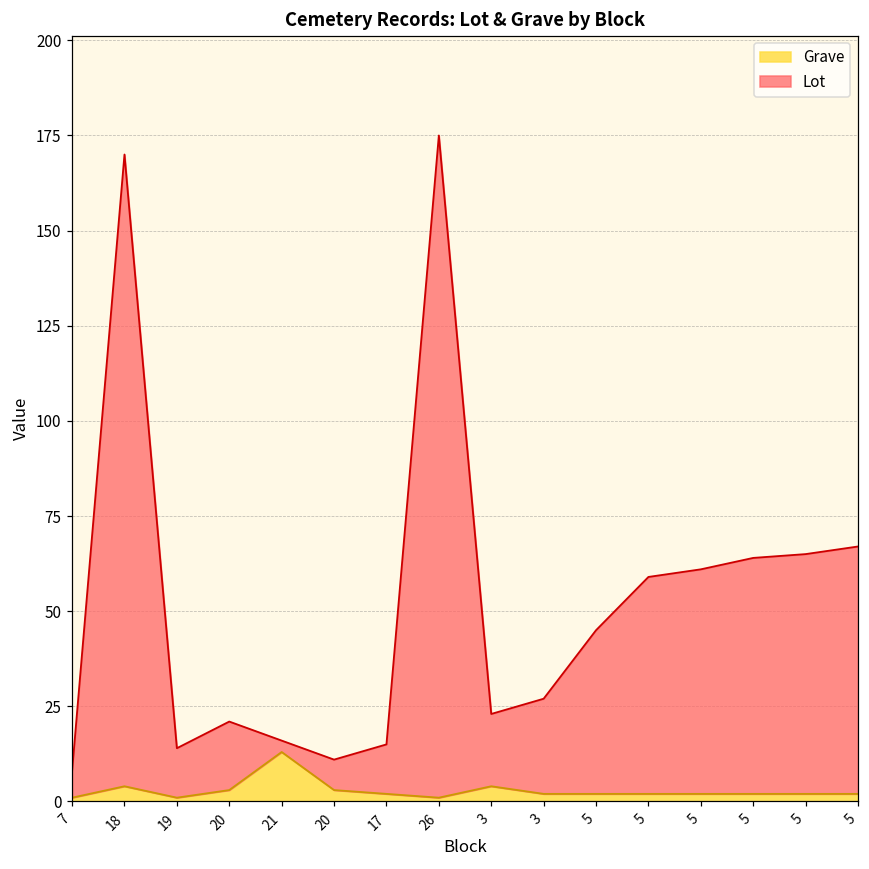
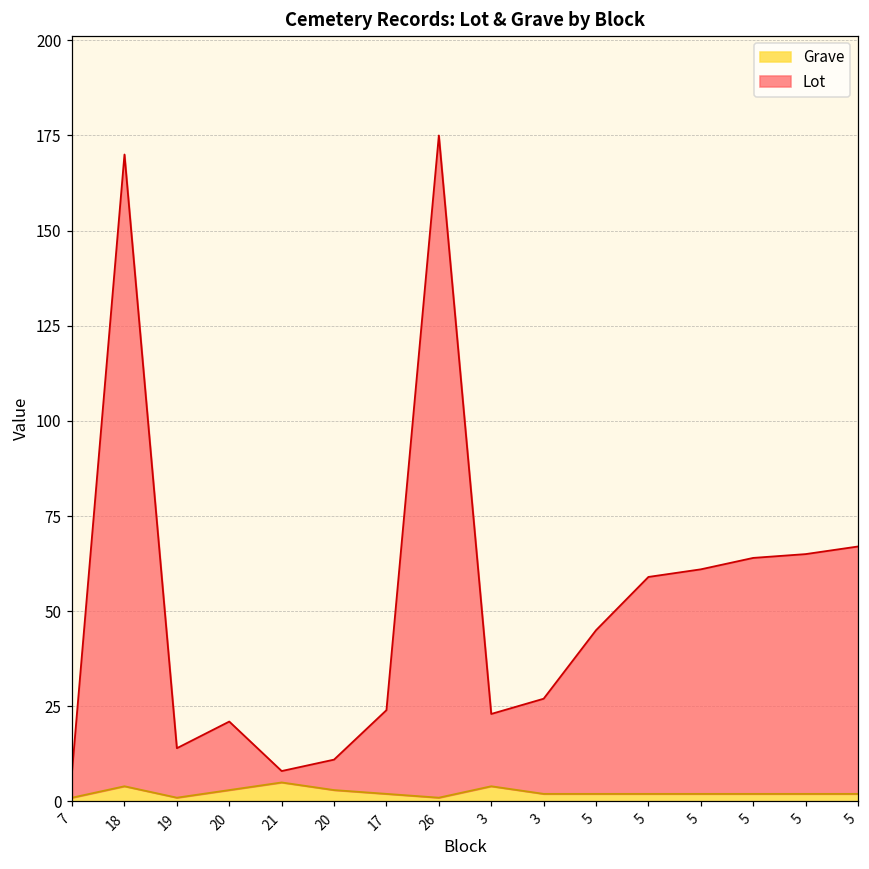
  {
    "Grave": {
      "7": 1,
      "18": 4,
      "19": 1,
-     "21": 13,
+     "21": 5,
      "17": 2,
      "26": 1
    },
    "Lot": {
      "7": 7,
      "18": 166,
      "19": 13,
      "21": 3,
-     "17": 13,
+     "17": 22,
      "26": 174
    }
  }
